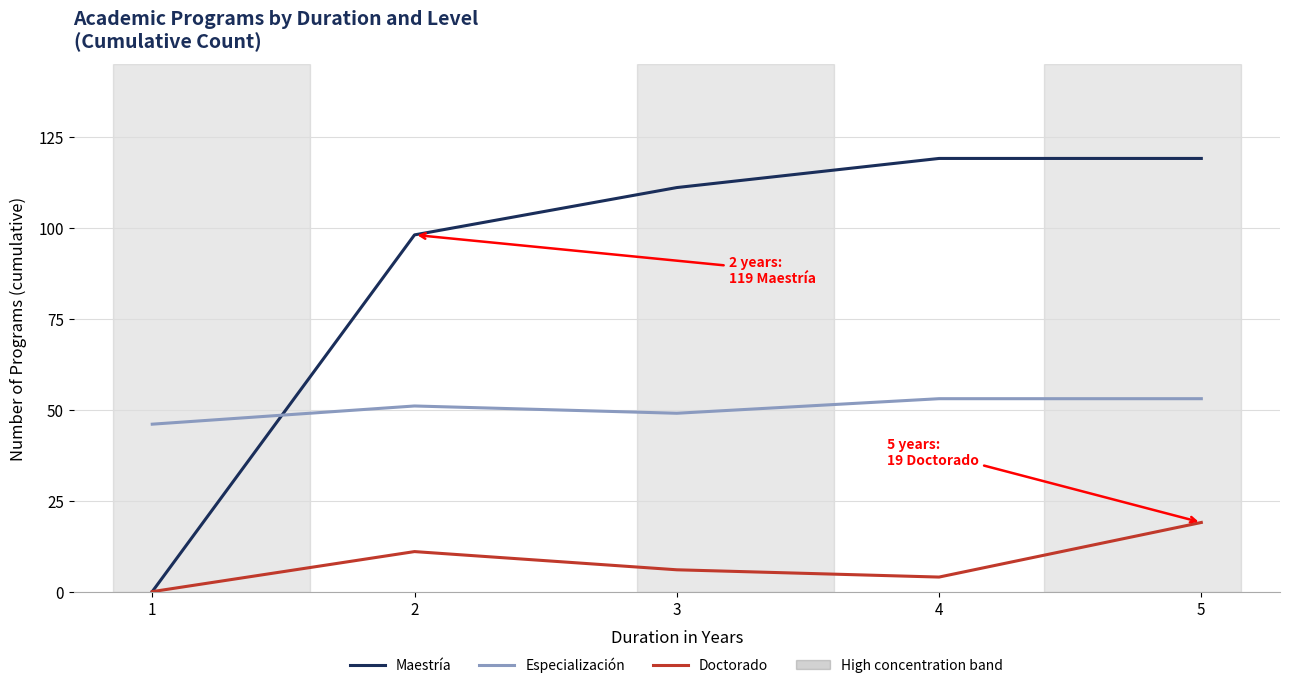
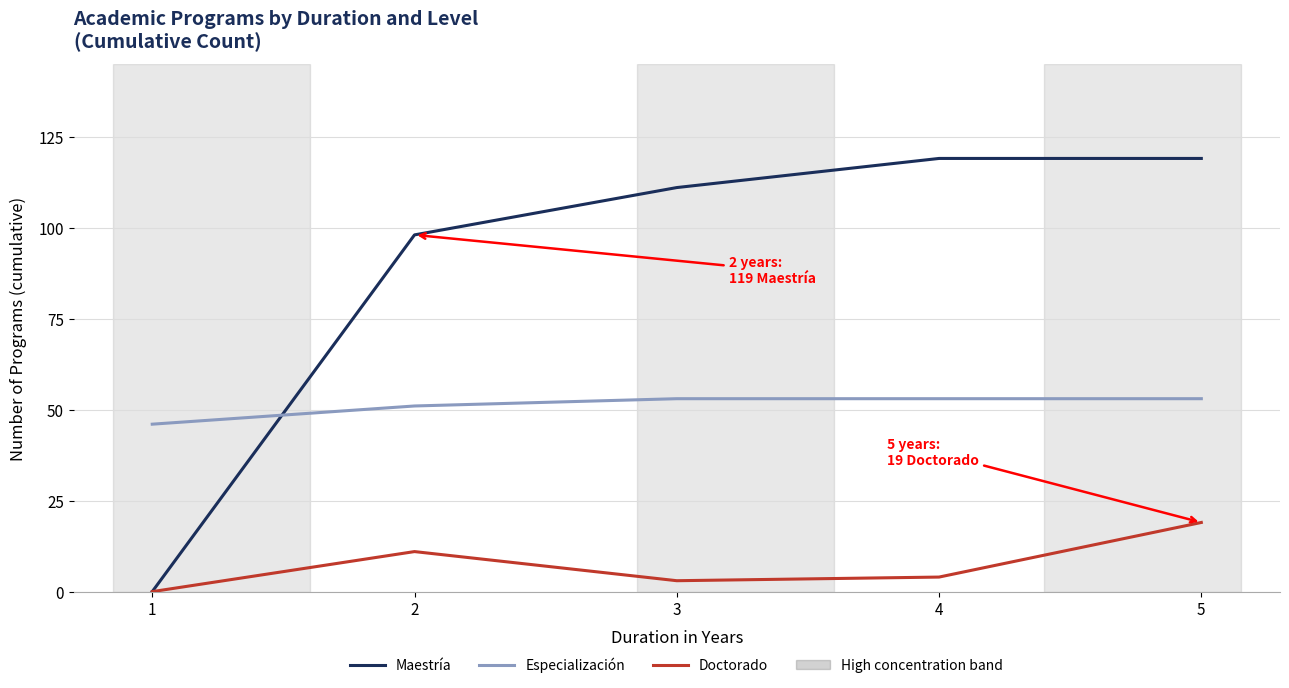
  {
    "Maestría": {
      "3": 111,
      "4": 119,
      "5": 119
    },
    "Especialización": {
      "1": 46,
      "2": 51,
-     "3": 49,
+     "3": 53,
      "4": 53,
      "5": 53
    },
    "Doctorado": {
      "2": 11,
-     "3": 6,
+     "3": 3,
      "4": 4
    }
  }
